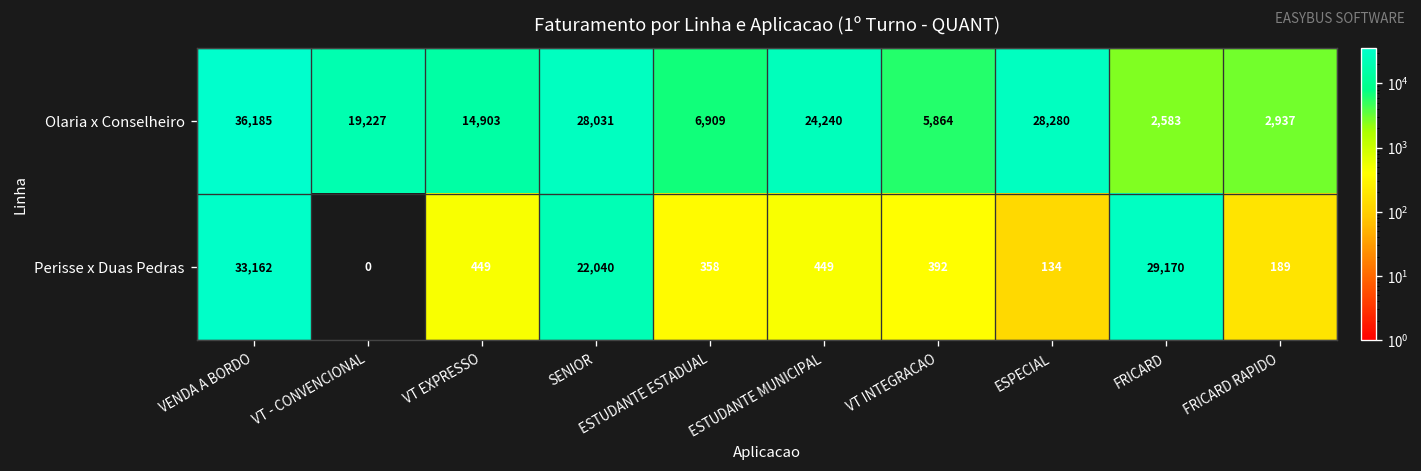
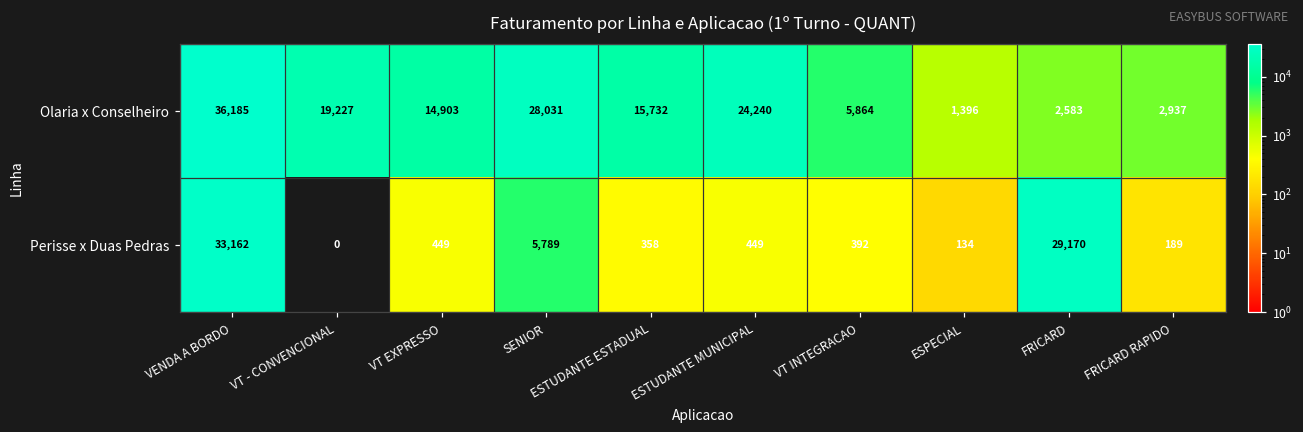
  {
    "Olaria x Conselheiro": {
      "VENDA A BORDO": "36,185",
      "VT - CONVENCIONAL": "19,227",
      "VT EXPRESSO": "14,903",
      "SENIOR": "28,031",
-     "ESTUDANTE ESTADUAL": "6,909",
+     "ESTUDANTE ESTADUAL": "15,732",
      "ESTUDANTE MUNICIPAL": "24,240",
      "VT INTEGRACAO": "5,864",
-     "ESPECIAL": "28,280",
+     "ESPECIAL": "1,396",
      "FRICARD": "2,583",
      "FRICARD RAPIDO": "2,937"
    },
    "Perisse x Duas Pedras": {
      "VENDA A BORDO": "33,162",
      "VT - CONVENCIONAL": "0",
      "VT EXPRESSO": "449",
-     "SENIOR": "22,040",
+     "SENIOR": "5,789",
      "ESTUDANTE ESTADUAL": "358",
      "ESTUDANTE MUNICIPAL": "449",
      "VT INTEGRACAO": "392",
      "ESPECIAL": "134",
      "FRICARD": "29,170",
      "FRICARD RAPIDO": "189"
    }
  }
